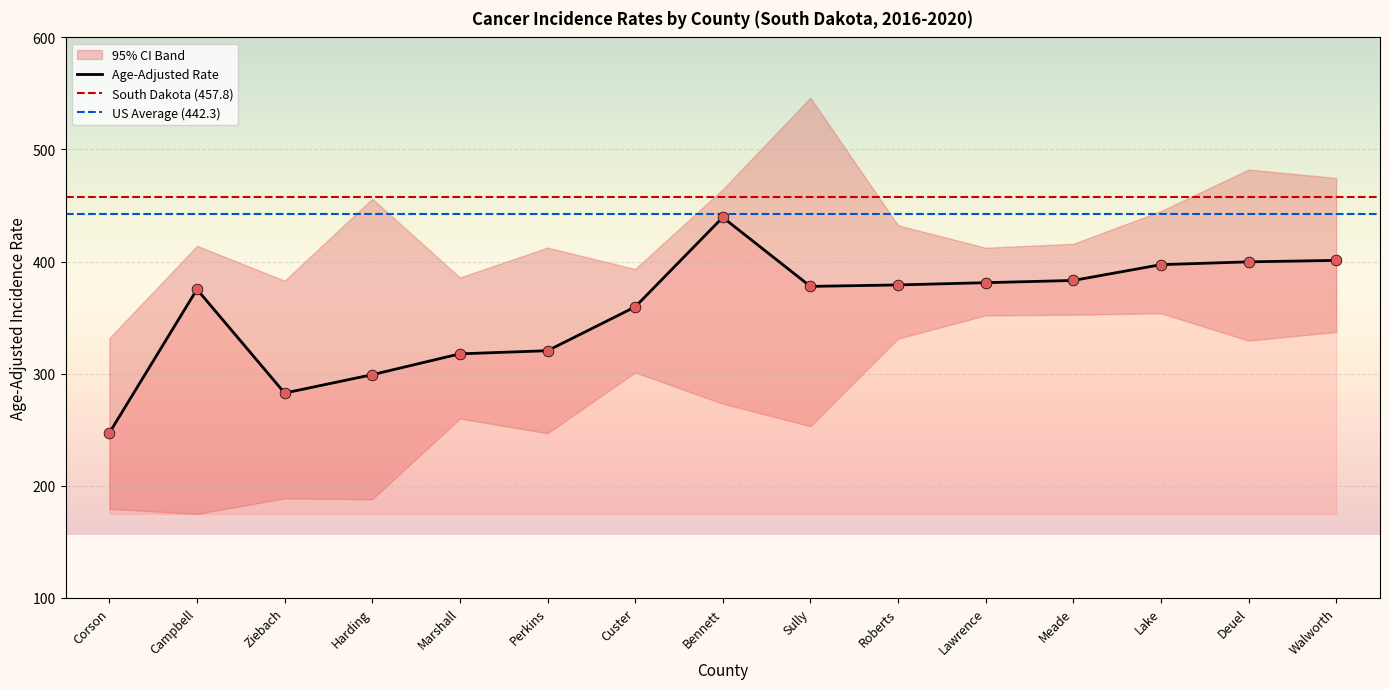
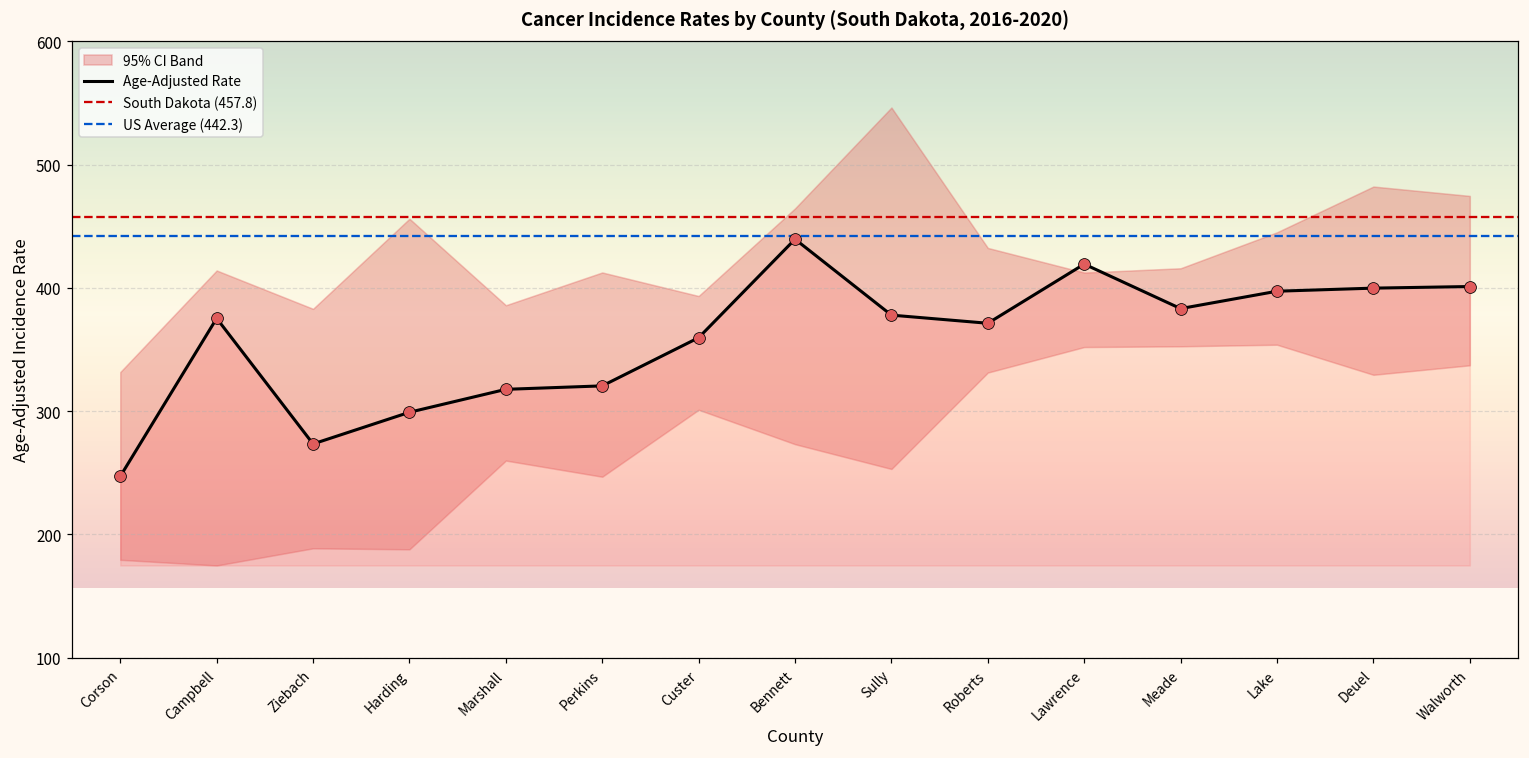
  {
    "Age-Adjusted Rate": {
      "Corson": 247,
      "Campbell": 375,
-     "Ziebach": 283,
+     "Ziebach": 273,
      "Harding": 299,
      "Marshall": 318,
      "Perkins": 320,
      "Custer": 360,
      "Bennett": 439,
      "Sully": 378,
-     "Roberts": 379,
-     "Lawrence": 381,
+     "Roberts": 371,
+     "Lawrence": 419,
      "Meade": 383,
      "Lake": 397,
      "Deuel": 400,
      "Walworth": 401
    }
  }
